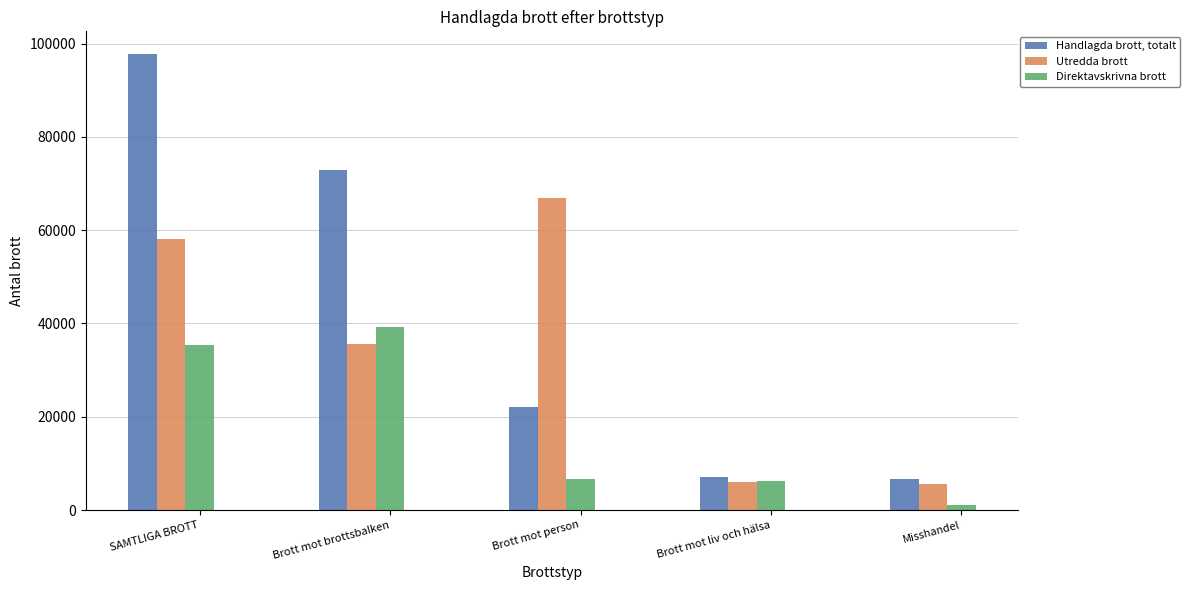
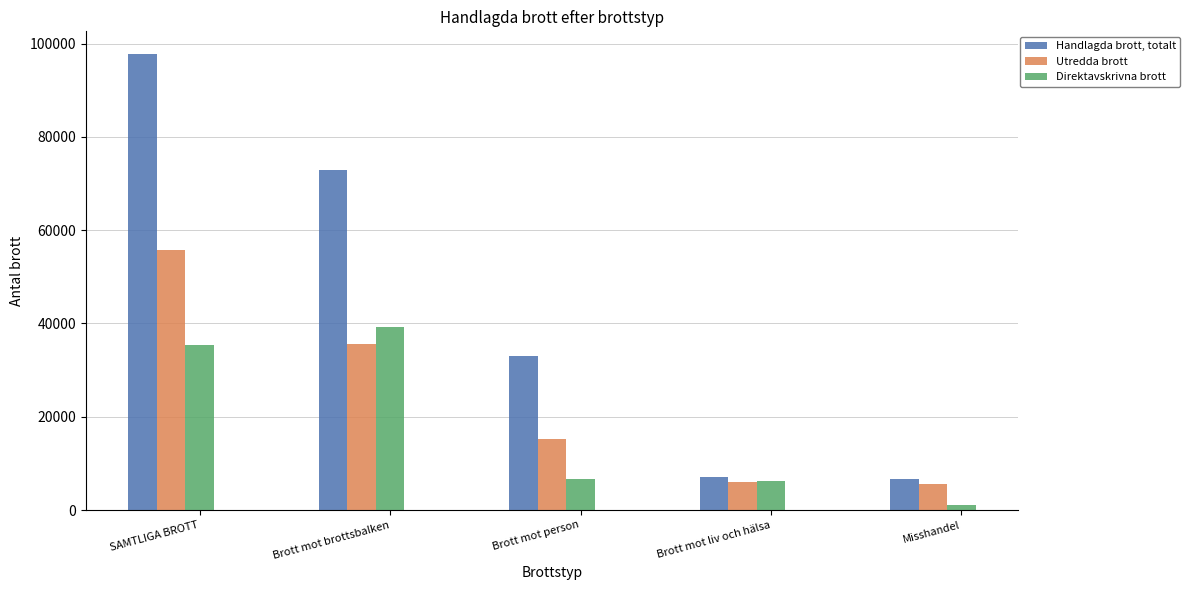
  {
    "Handlagda brott, totalt": {
      "SAMTLIGA BROTT": 98000,
      "Brott mot brottsbalken": 73000,
-     "Brott mot person": 22000,
+     "Brott mot person": 33000,
      "Brott mot liv och hälsa": 7000,
      "Misshandel": 7000
    },
    "Utredda brott": {
-     "SAMTLIGA BROTT": 58000,
+     "SAMTLIGA BROTT": 56000,
      "Brott mot brottsbalken": 36000,
-     "Brott mot person": 67000,
+     "Brott mot person": 15000,
      "Brott mot liv och hälsa": 6000,
      "Misshandel": 6000
    },
    "Direktavskrivna brott": {
      "SAMTLIGA BROTT": 35000,
      "Brott mot brottsbalken": 39000,
      "Brott mot person": 7000,
      "Brott mot liv och hälsa": 6000,
      "Misshandel": 1000
    }
  }
